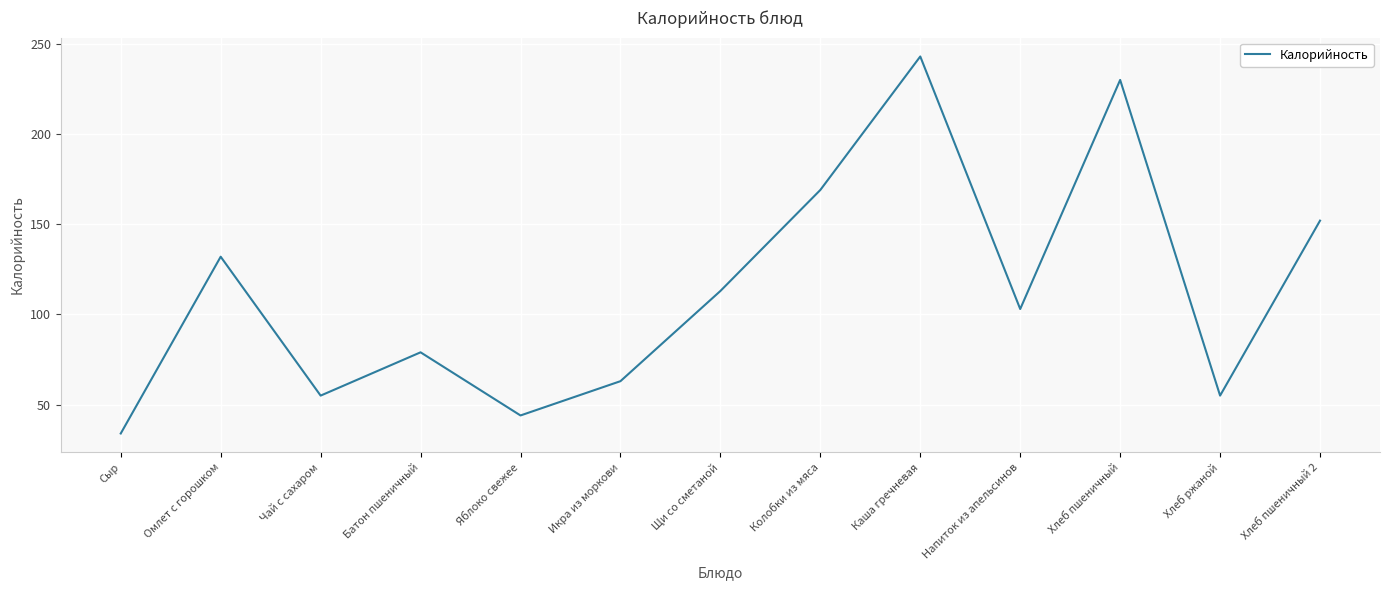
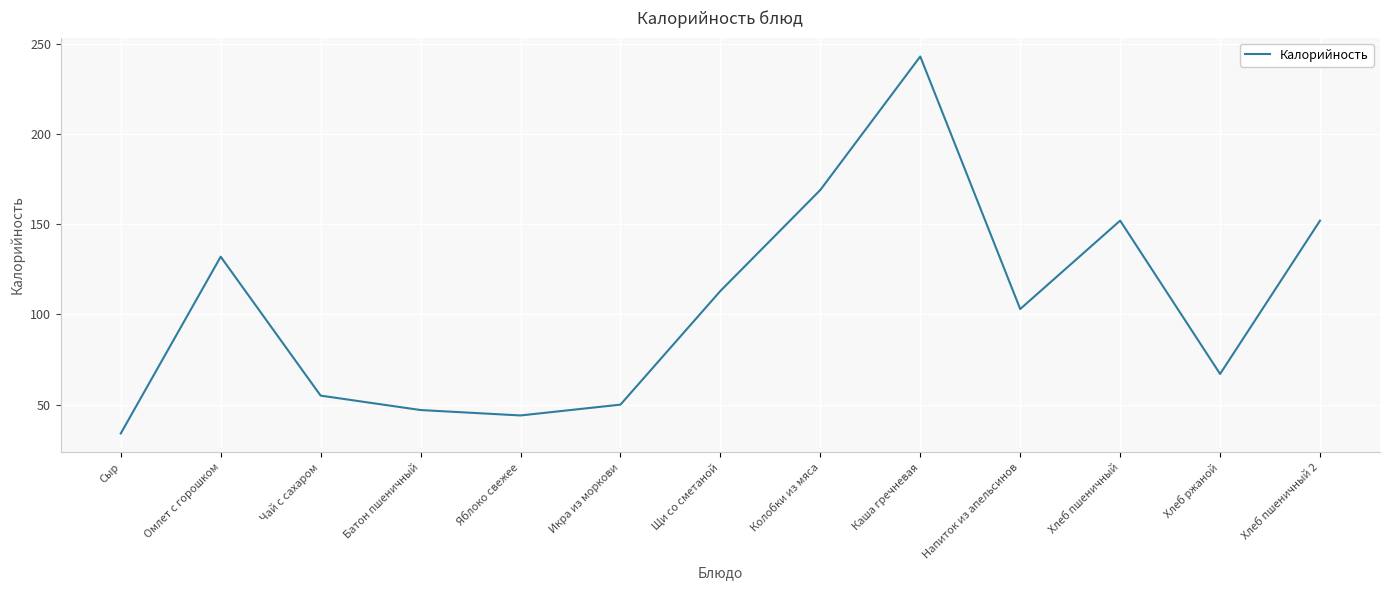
  {
    "Сыр": 34,
    "Омлет с горошком": 132,
    "Чай с сахаром": 55,
-   "Батон пшеничный": 79,
+   "Батон пшеничный": 47,
    "Яблоко свежее": 44,
-   "Икра из моркови": 63,
+   "Икра из моркови": 50,
    "Щи со сметаной": 113,
    "Колобки из мяса": 169,
    "Каша гречневая": 243,
    "Напиток из апельсинов": 103,
-   "Хлеб пшеничный": 230,
-   "Хлеб ржаной": 55,
+   "Хлеб пшеничный": 152,
+   "Хлеб ржаной": 67,
    "Хлеб пшеничный 2": 152
  }
